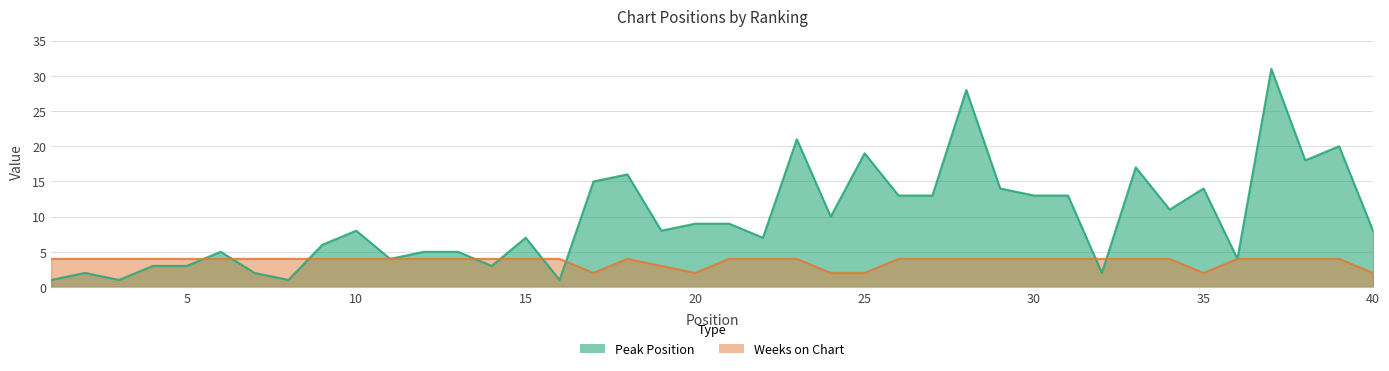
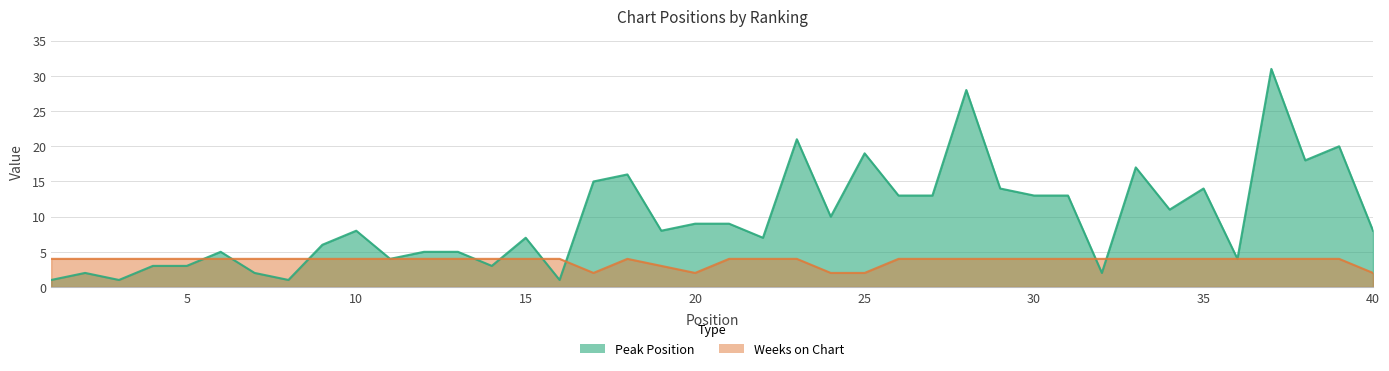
  {
    "Peak Position": {
      "5": 3,
      "10": 8,
      "15": 7,
      "20": 9,
      "25": 19,
      "30": 13,
      "35": 14,
      "40": 8
    },
    "Weeks on Chart": {
      "5": 4,
      "10": 4,
      "15": 4,
      "20": 2,
      "25": 2,
      "30": 4,
-     "35": 2,
+     "35": 4,
      "40": 2
    }
  }
